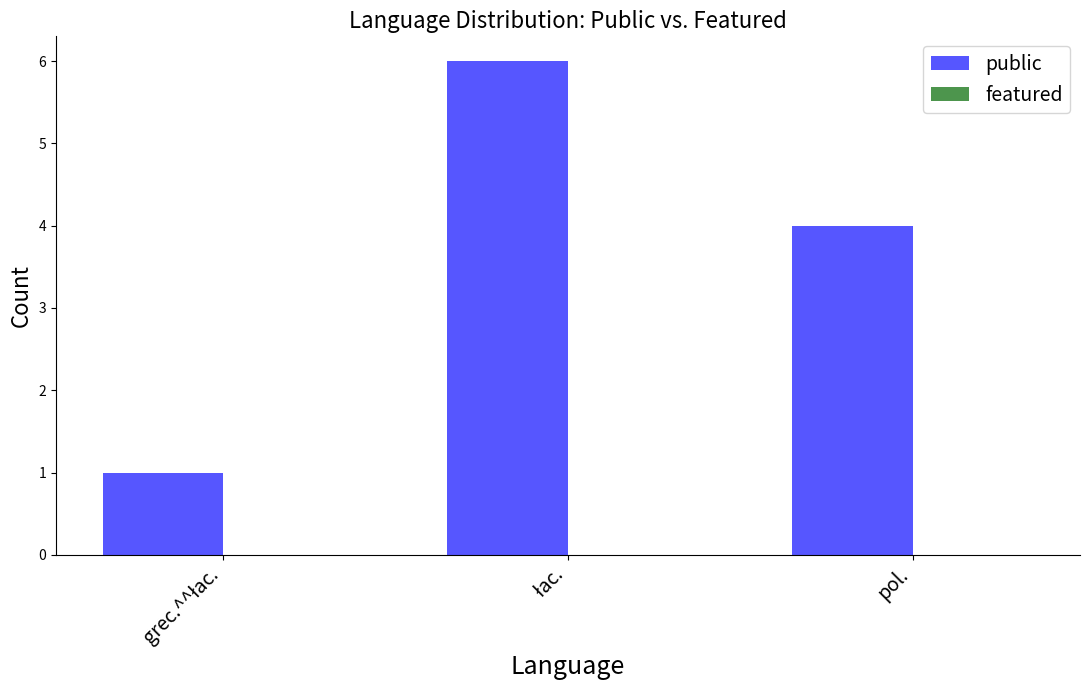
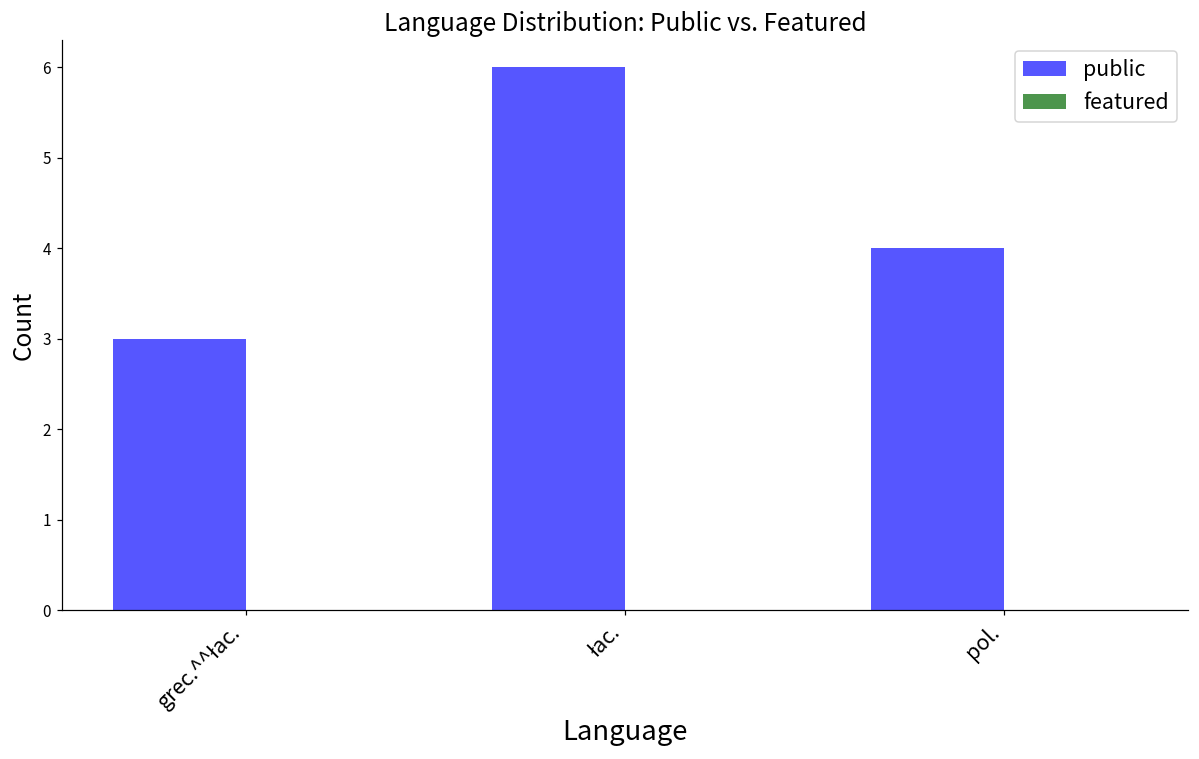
  {
    "public": {
-     "grec.^^łac.": 1,
+     "grec.^^łac.": 3,
      "łac.": 6,
      "pol.": 4
    },
    "featured": {
      "grec.^^łac.": 0,
      "łac.": 0,
      "pol.": 0
    }
  }
